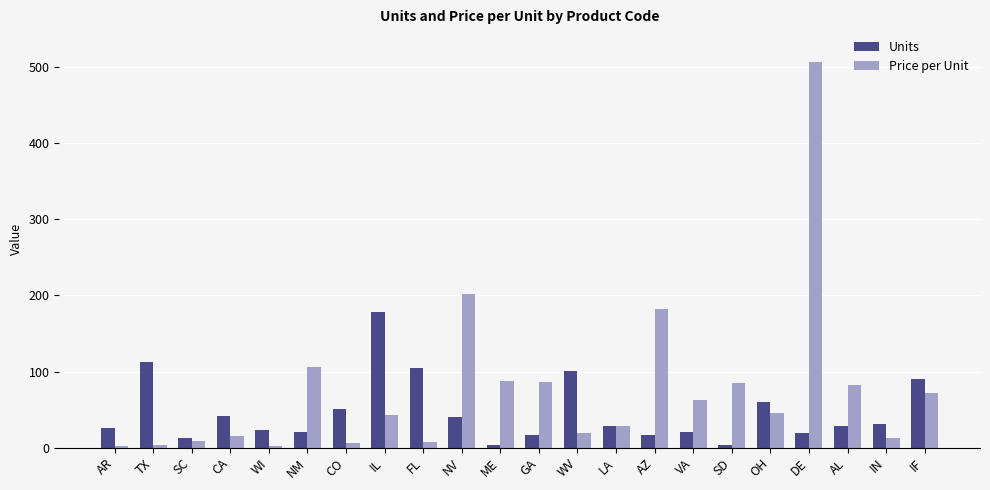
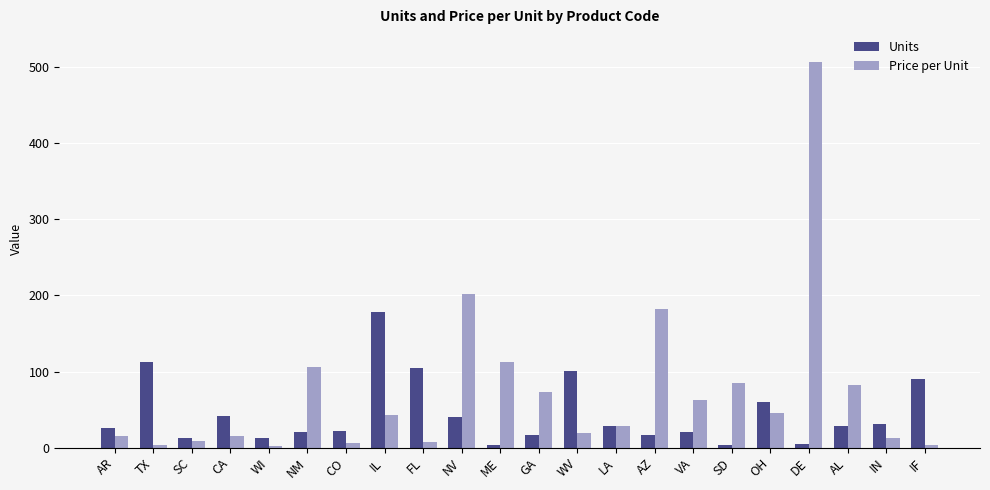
  {
    "Units": {
      "AR": 30,
      "TX": 110,
      "SC": 10,
      "CA": 40,
-     "WI": 20,
+     "WI": 10,
      "NM": 20,
-     "CO": 50,
+     "CO": 20,
      "IL": 180,
      "FL": 100,
      "NV": 40,
      "GA": 20,
      "WV": 100,
      "LA": 30,
      "AZ": 20,
      "VA": 20,
      "SD": 0,
      "OH": 60,
-     "DE": 20,
+     "DE": 10,
      "AL": 30,
      "IN": 30,
      "IF": 90
    },
    "Price per Unit": {
-     "AR": 0,
+     "AR": 20,
      "TX": 0,
      "SC": 10,
      "CA": 10,
      "NM": 110,
      "CO": 10,
      "IL": 40,
      "FL": 10,
      "NV": 200,
-     "ME": 90,
-     "GA": 90,
+     "ME": 110,
+     "GA": 70,
      "WV": 20,
      "LA": 30,
      "AZ": 180,
      "VA": 60,
      "SD": 90,
      "OH": 50,
      "DE": 510,
      "AL": 80,
      "IN": 10,
-     "IF": 70
+     "IF": 0
    }
  }
